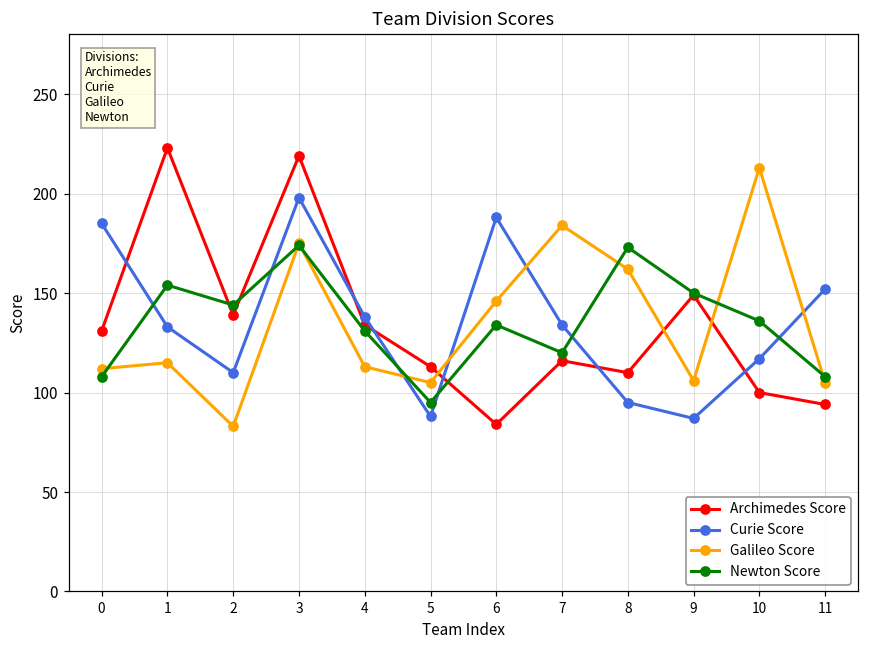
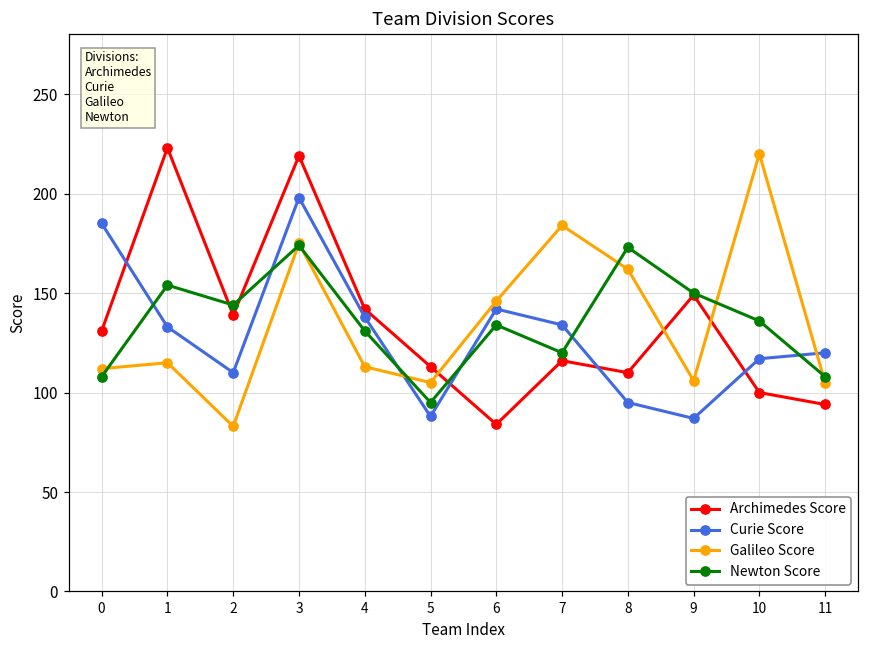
  {
    "Archimedes Score": {
      "0": 131,
      "1": 223,
      "2": 139,
      "3": 219,
-     "4": 134,
+     "4": 142,
      "5": 113,
      "6": 84,
      "7": 116,
      "8": 110,
      "10": 100,
      "11": 94
    },
    "Curie Score": {
      "0": 185,
      "1": 133,
      "2": 110,
      "3": 198,
      "4": 138,
      "5": 88,
-     "6": 188,
+     "6": 142,
      "7": 134,
      "8": 95,
      "9": 87,
      "10": 117,
-     "11": 152
+     "11": 120
    },
    "Galileo Score": {
      "0": 112,
      "1": 115,
      "2": 83,
      "4": 113,
      "5": 105,
      "6": 146,
      "7": 184,
      "8": 162,
      "9": 106,
-     "10": 213,
+     "10": 220,
      "11": 105
    },
    "Newton Score": {
      "0": 108,
      "1": 154,
      "2": 144,
      "4": 131,
      "5": 95,
      "6": 134,
      "7": 120,
      "8": 173,
      "10": 136,
      "11": 108
    }
  }
